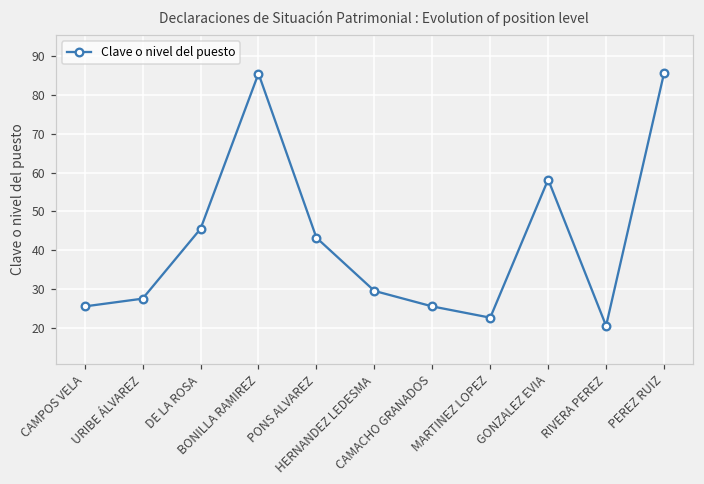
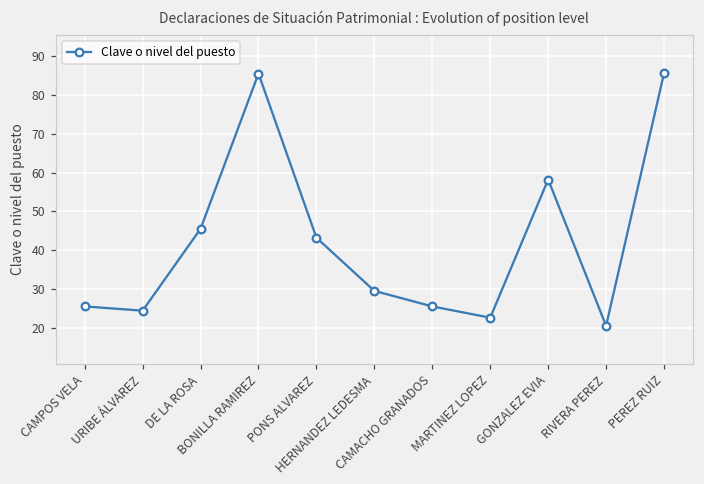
  {
    "CAMPOS VELA": 26,
-   "URIBE ÁLVAREZ": 28,
+   "URIBE ÁLVAREZ": 24,
    "DE LA ROSA": 46,
    "BONILLA RAMIREZ": 86,
    "PONS ALVAREZ": 43,
    "HERNANDEZ LEDESMA": 30,
    "CAMACHO GRANADOS": 26,
    "MARTINEZ LOPEZ": 23,
    "GONZALEZ EVIA": 58,
    "RIVERA PEREZ": 21,
    "PEREZ RUIZ": 86
  }
